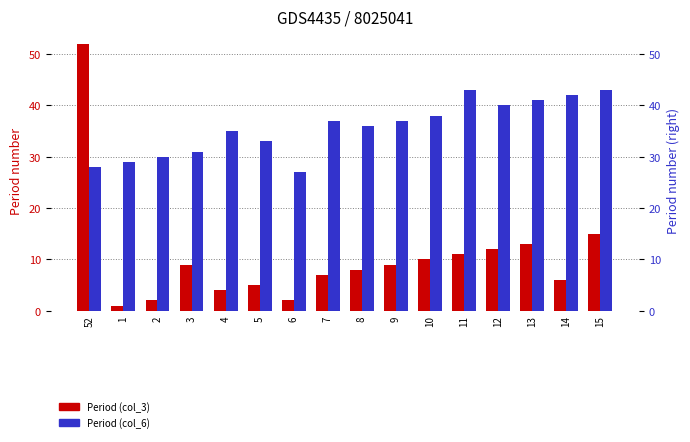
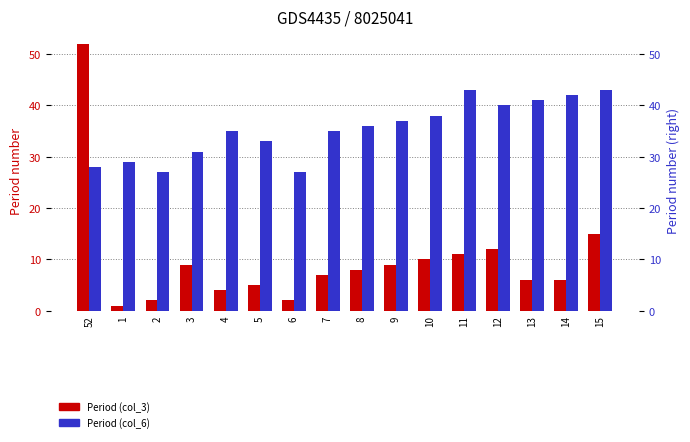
  {
    "Period (col_3)": {
      "52": 52,
      "1": 1,
      "2": 2,
      "3": 9,
      "4": 4,
      "5": 5,
      "6": 2,
      "7": 7,
      "8": 8,
      "9": 9,
      "10": 10,
      "11": 11,
      "12": 12,
-     "13": 13,
+     "13": 6,
      "14": 6,
      "15": 15
    },
    "Period (col_6)": {
      "52": 28,
      "1": 29,
-     "2": 30,
+     "2": 27,
      "3": 31,
      "4": 35,
      "5": 33,
      "6": 27,
-     "7": 37,
+     "7": 35,
      "8": 36,
      "9": 37,
      "10": 38,
      "11": 43,
      "12": 40,
      "13": 41,
      "14": 42,
      "15": 43
    }
  }
